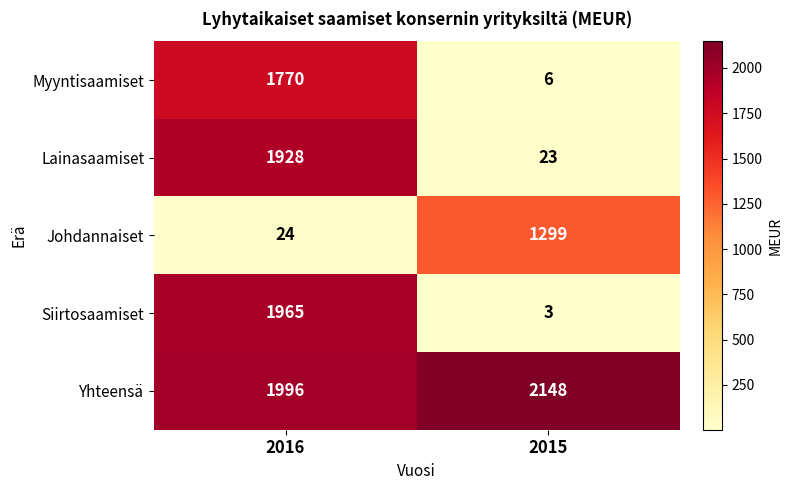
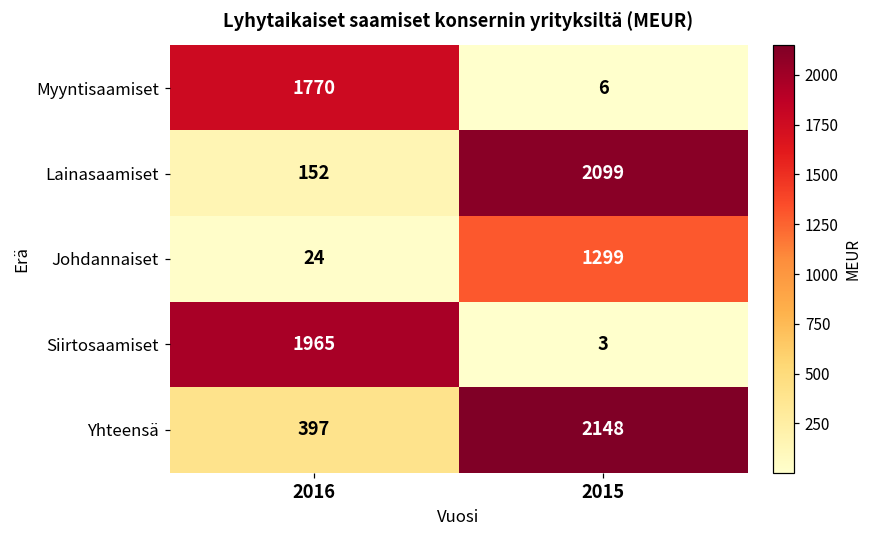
  {
    "Myyntisaamiset": {
      "2016": 1770,
      "2015": 6
    },
    "Lainasaamiset": {
-     "2016": 1928,
-     "2015": 23
+     "2016": 152,
+     "2015": 2099
    },
    "Johdannaiset": {
      "2016": 24,
      "2015": 1299
    },
    "Siirtosaamiset": {
      "2016": 1965,
      "2015": 3
    },
    "Yhteensä": {
-     "2016": 1996,
+     "2016": 397,
      "2015": 2148
    }
  }
